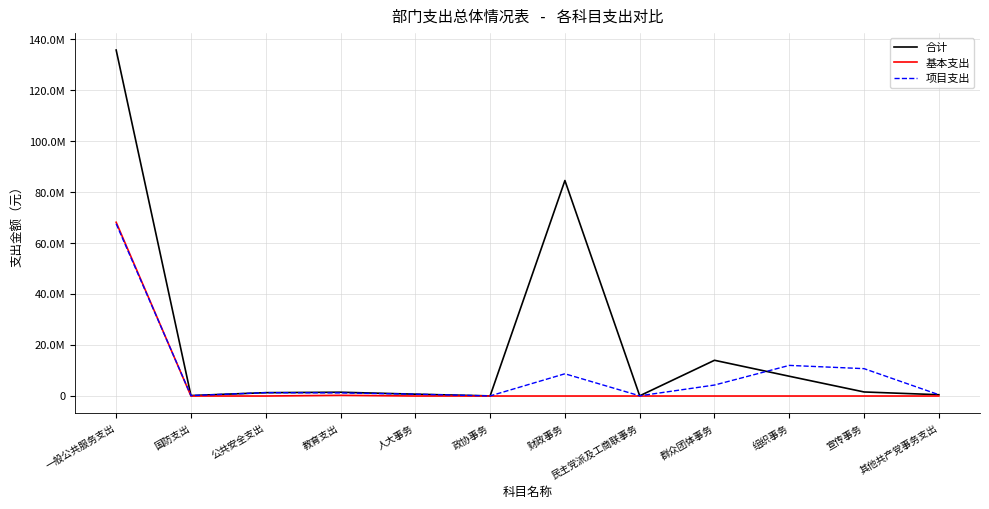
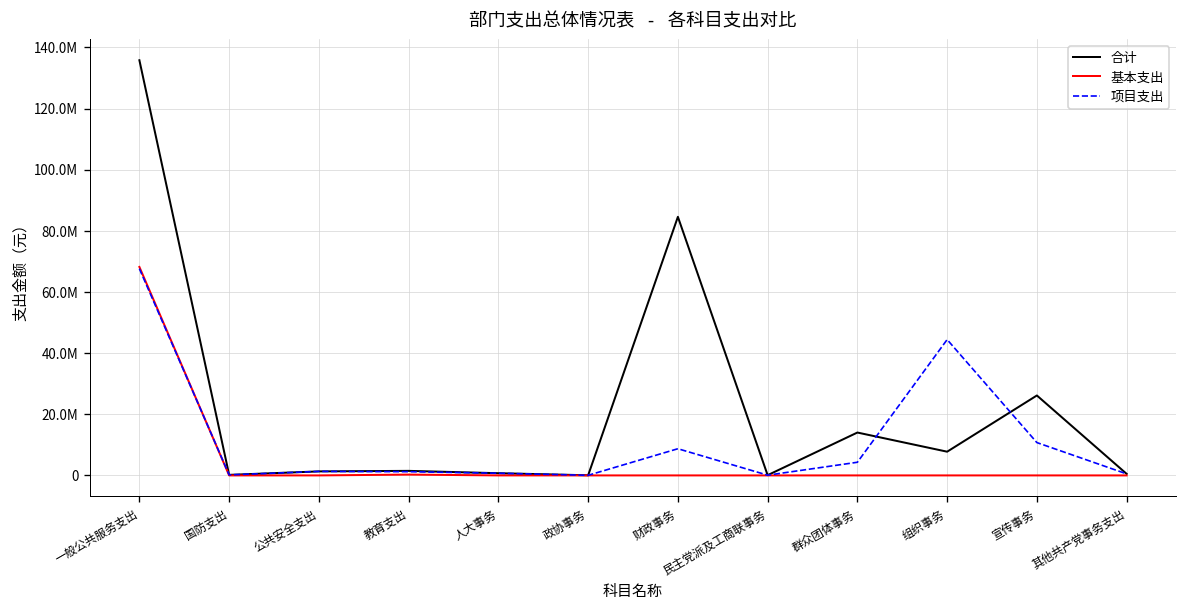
  {
    "合计": {
      "一般公共服务支出": 136000000,
      "财政事务": 85000000,
      "群众团体事务": 14000000,
      "组织事务": 8000000,
-     "宣传事务": 2000000
+     "宣传事务": 26000000
    },
    "基本支出": {
      "公共安全支出": 0,
      "财政事务": 0,
      "群众团体事务": 0,
      "组织事务": 0,
      "宣传事务": 0
    },
    "项目支出": {
      "财政事务": 9000000,
      "群众团体事务": 4000000,
-     "组织事务": 12000000,
+     "组织事务": 44000000,
      "宣传事务": 11000000
    }
  }
